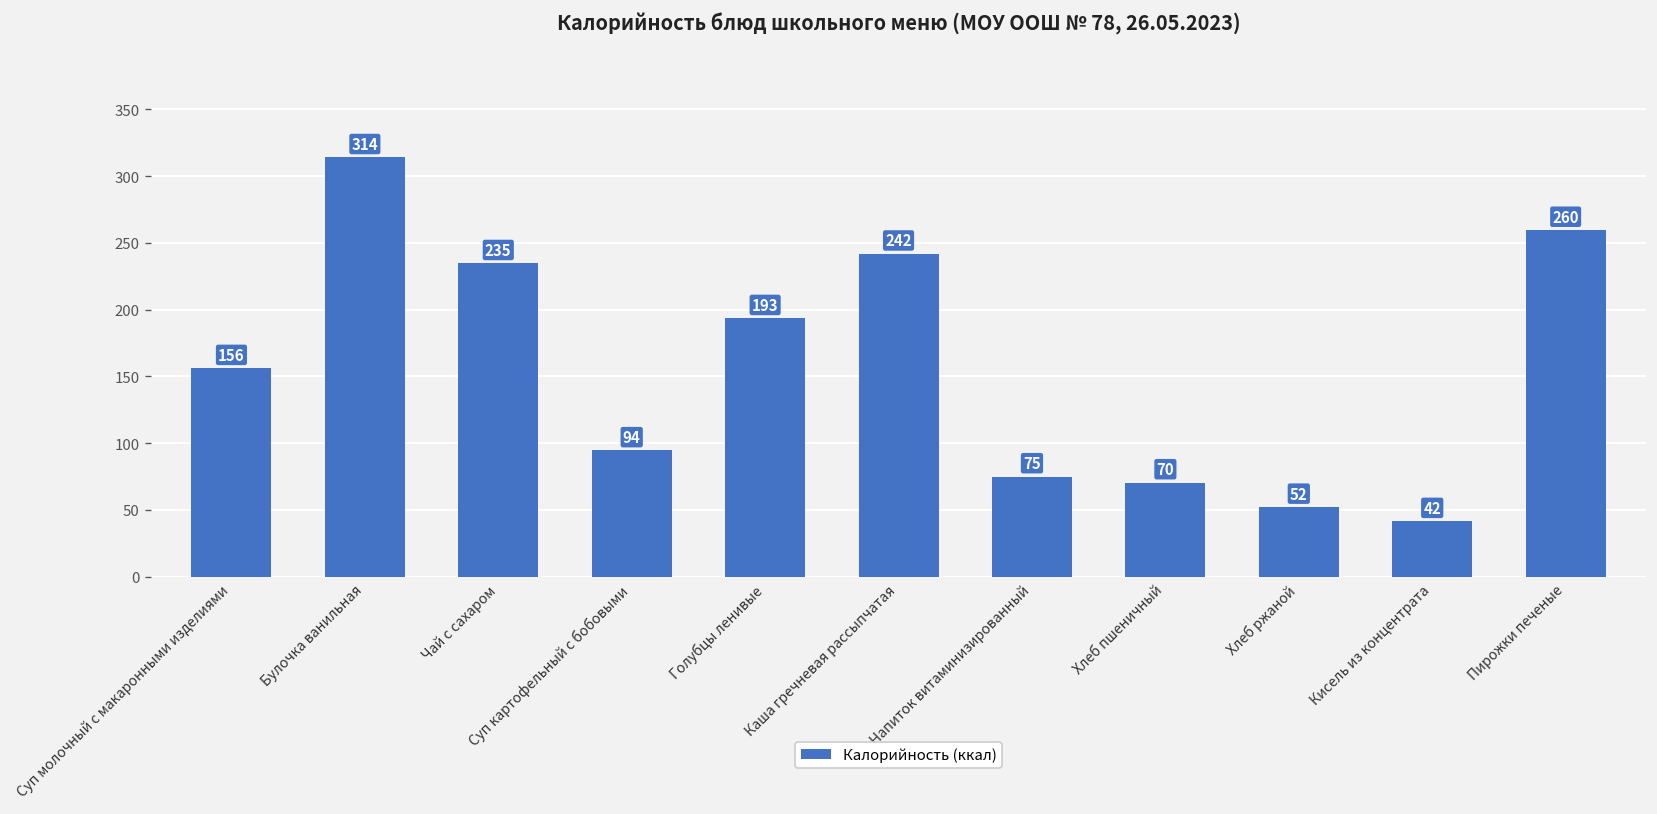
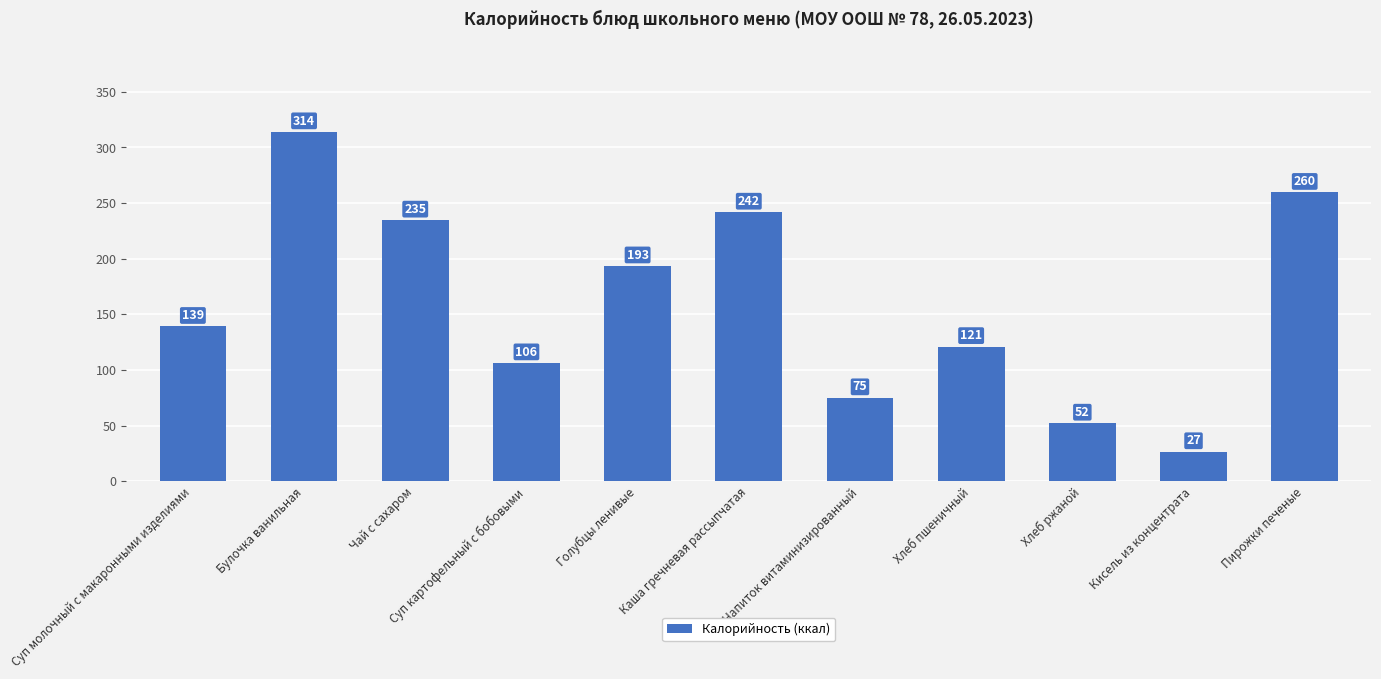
  {
-   "Суп молочный с макаронными изделиями": 156,
-   "Суп картофельный с бобовыми": 94,
-   "Хлеб пшеничный": 70,
-   "Кисель из концентрата": 42
+   "Суп молочный с макаронными изделиями": 139,
+   "Суп картофельный с бобовыми": 106,
+   "Хлеб пшеничный": 121,
+   "Кисель из концентрата": 27
  }
